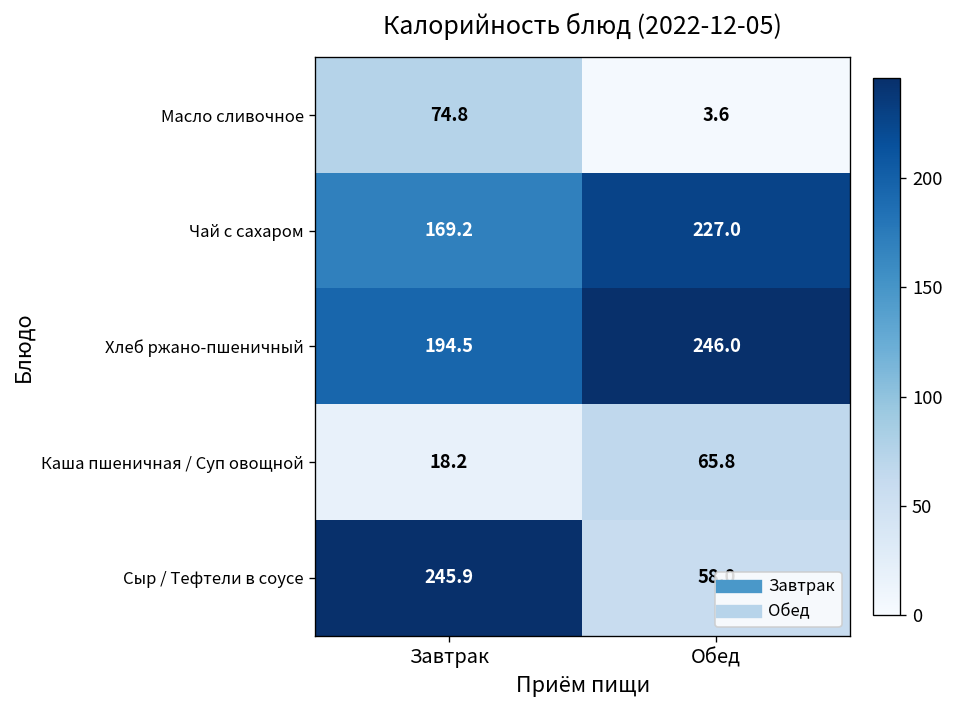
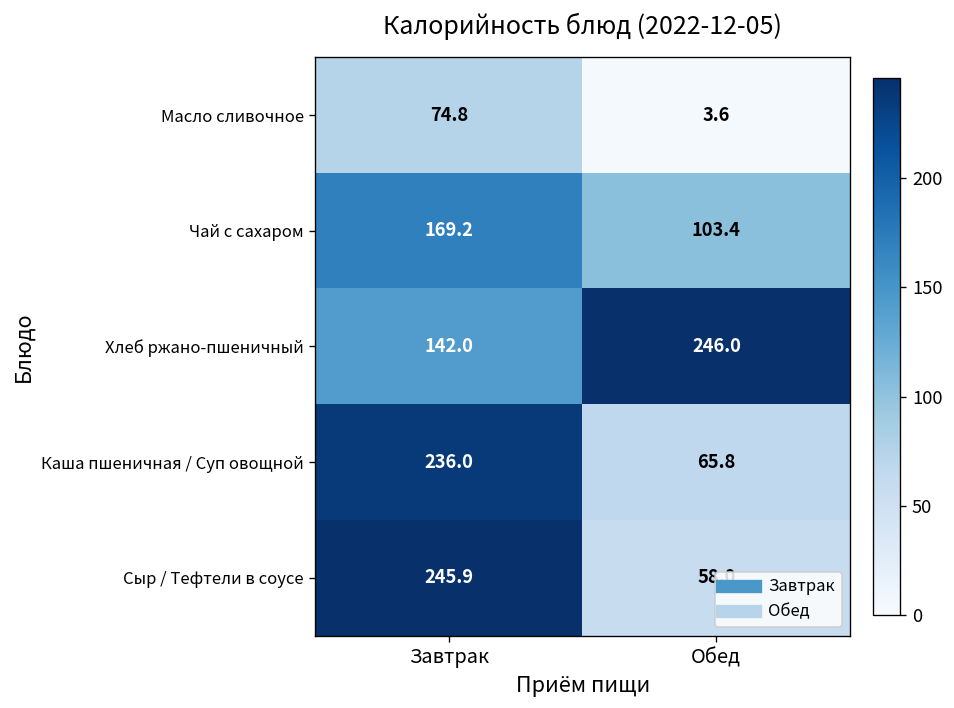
  {
    "Масло сливочное": {
      "Завтрак": 74.8,
      "Обед": 3.6
    },
    "Чай с сахаром": {
      "Завтрак": 169.2,
-     "Обед": 227.0
+     "Обед": 103.4
    },
    "Хлеб ржано-пшеничный": {
-     "Завтрак": 194.5,
+     "Завтрак": 142.0,
      "Обед": 246.0
    },
    "Каша пшеничная / Суп овощной": {
-     "Завтрак": 18.2,
+     "Завтрак": 236.0,
      "Обед": 65.8
    },
    "Сыр / Тефтели в соусе": {
      "Завтрак": 245.9
    }
  }
